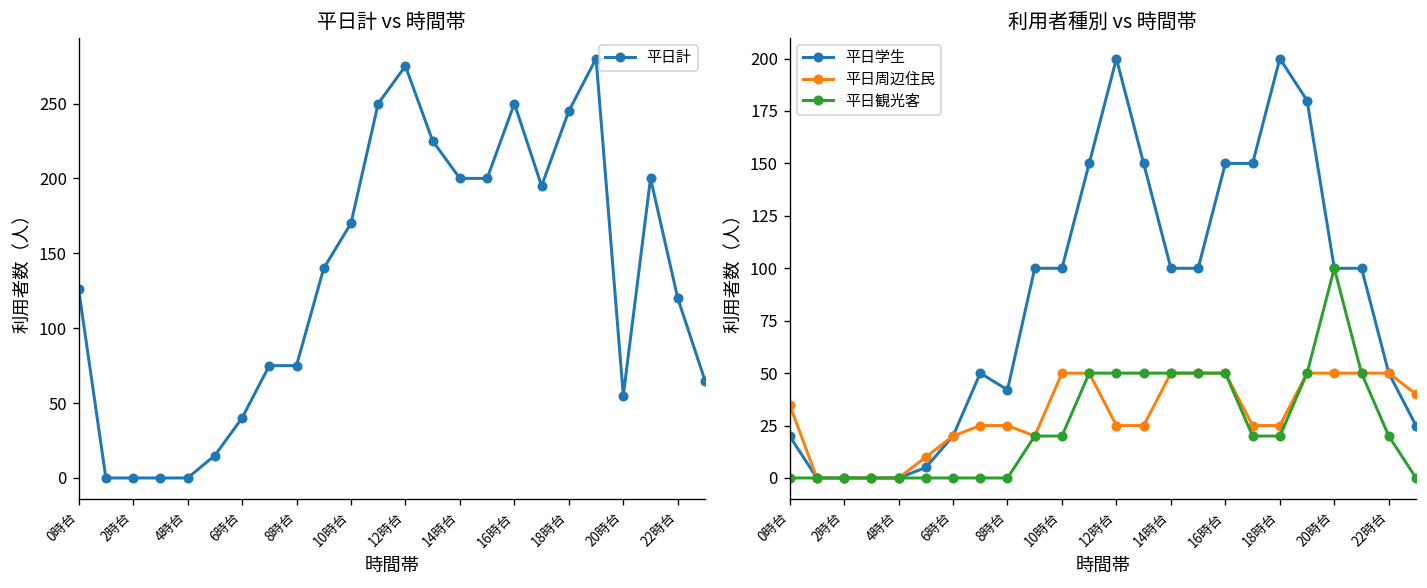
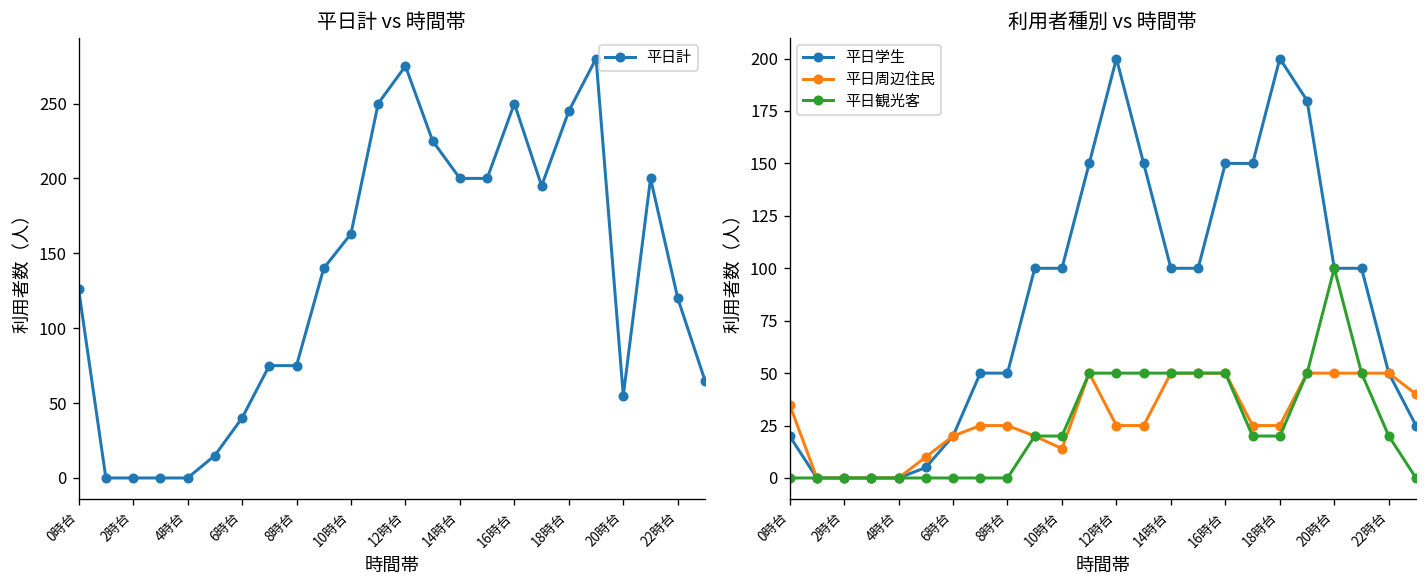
  {
    "平日計 vs 時間帯": {
      "0時台": 126,
      "2時台": 0,
      "4時台": 0,
      "6時台": 40,
      "8時台": 75,
-     "10時台": 170,
+     "10時台": 163,
      "12時台": 275,
      "14時台": 200,
      "16時台": 250,
      "18時台": 245,
      "20時台": 55,
      "22時台": 120
    },
    "利用者種別 vs 時間帯": {
      "平日学生": {
        "0時台": 20,
-       "8時台": 42,
+       "8時台": 50,
        "10時台": 100,
        "12時台": 200,
        "14時台": 100,
        "16時台": 150,
        "18時台": 200
      },
      "平日周辺住民": {
        "0時台": 35,
        "8時台": 25,
-       "10時台": 50,
+       "10時台": 14,
        "12時台": 25,
        "18時台": 25,
        "20時台": 50
      },
      "平日観光客": {
        "0時台": 0,
        "6時台": 0,
        "8時台": 0,
        "10時台": 20,
        "12時台": 50,
        "18時台": 20,
        "22時台": 20
      }
    }
  }
